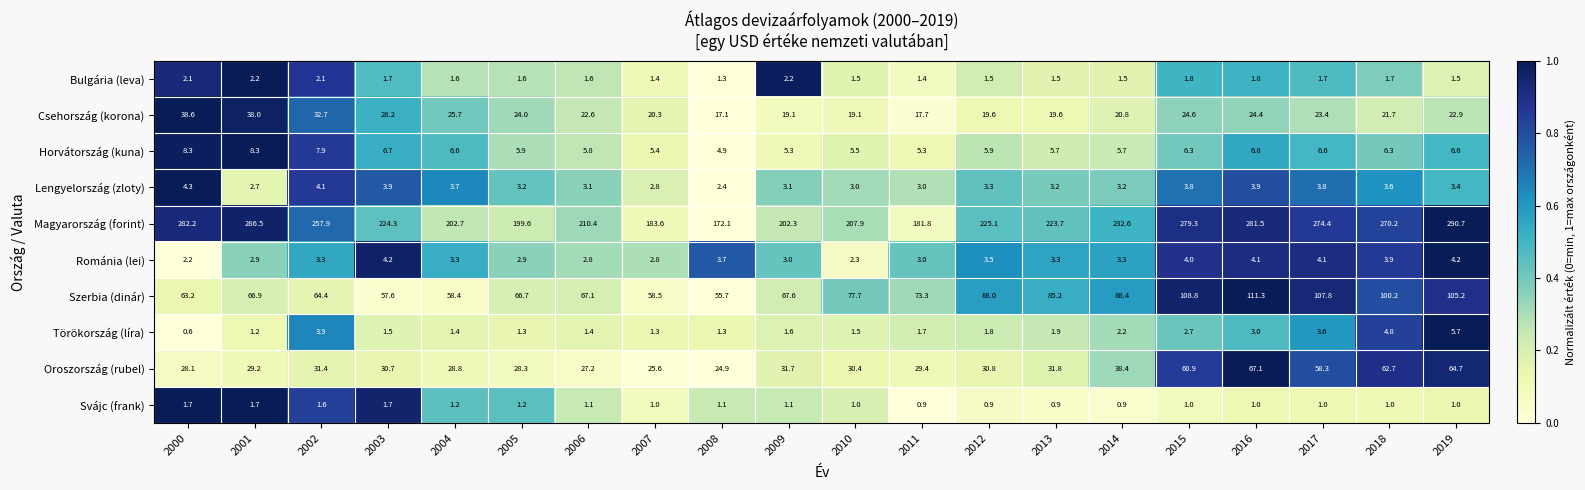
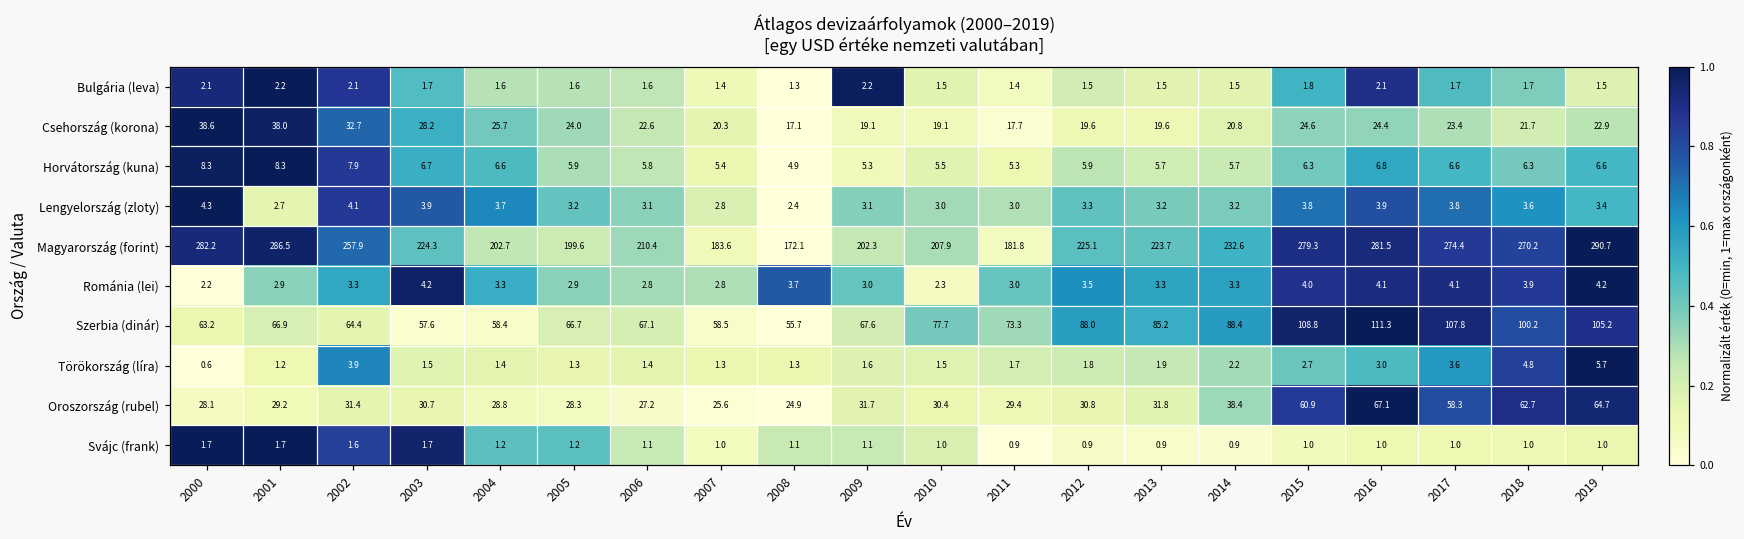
  {
    "Bulgária (leva)": {
      "2000": 2.1,
      "2001": 2.2,
      "2002": 2.1,
      "2003": 1.7,
      "2004": 1.6,
      "2005": 1.6,
      "2006": 1.6,
      "2007": 1.4,
      "2008": 1.3,
      "2009": 2.2,
      "2010": 1.5,
      "2011": 1.4,
      "2012": 1.5,
      "2013": 1.5,
      "2014": 1.5,
      "2015": 1.8,
-     "2016": 1.8,
+     "2016": 2.1,
      "2017": 1.7,
      "2018": 1.7,
      "2019": 1.5
    },
    "Csehország (korona)": {
      "2000": 38.6,
      "2001": 38.0,
      "2002": 32.7,
      "2003": 28.2,
      "2004": 25.7,
      "2005": 24.0,
      "2006": 22.6,
      "2007": 20.3,
      "2008": 17.1,
      "2009": 19.1,
      "2010": 19.1,
      "2011": 17.7,
      "2012": 19.6,
      "2013": 19.6,
      "2014": 20.8,
      "2015": 24.6,
      "2016": 24.4,
      "2017": 23.4,
      "2018": 21.7,
      "2019": 22.9
    },
    "Horvátország (kuna)": {
      "2000": 8.3,
      "2001": 8.3,
      "2002": 7.9,
      "2003": 6.7,
      "2004": 6.6,
      "2005": 5.9,
      "2006": 5.8,
      "2007": 5.4,
      "2008": 4.9,
      "2009": 5.3,
      "2010": 5.5,
      "2011": 5.3,
      "2012": 5.9,
      "2013": 5.7,
      "2014": 5.7,
      "2015": 6.3,
      "2016": 6.8,
      "2017": 6.6,
      "2018": 6.3,
      "2019": 6.6
    },
    "Lengyelország (zloty)": {
      "2000": 4.3,
      "2001": 2.7,
      "2002": 4.1,
      "2003": 3.9,
      "2004": 3.7,
      "2005": 3.2,
      "2006": 3.1,
      "2007": 2.8,
      "2008": 2.4,
      "2009": 3.1,
      "2010": 3.0,
      "2011": 3.0,
      "2012": 3.3,
      "2013": 3.2,
      "2014": 3.2,
      "2015": 3.8,
      "2016": 3.9,
      "2017": 3.8,
      "2018": 3.6,
      "2019": 3.4
    },
    "Magyarország (forint)": {
      "2000": 282.2,
      "2001": 286.5,
      "2002": 257.9,
      "2003": 224.3,
      "2004": 202.7,
      "2005": 199.6,
      "2006": 210.4,
      "2007": 183.6,
      "2008": 172.1,
      "2009": 202.3,
      "2010": 207.9,
      "2011": 181.8,
      "2012": 225.1,
      "2013": 223.7,
      "2014": 232.6,
      "2015": 279.3,
      "2016": 281.5,
      "2017": 274.4,
      "2018": 270.2,
      "2019": 290.7
    },
    "Románia (lei)": {
      "2000": 2.2,
      "2001": 2.9,
      "2002": 3.3,
      "2003": 4.2,
      "2004": 3.3,
      "2005": 2.9,
      "2006": 2.8,
      "2007": 2.8,
      "2008": 3.7,
      "2009": 3.0,
      "2010": 2.3,
      "2011": 3.0,
      "2012": 3.5,
      "2013": 3.3,
      "2014": 3.3,
      "2015": 4.0,
      "2016": 4.1,
      "2017": 4.1,
      "2018": 3.9,
      "2019": 4.2
    },
    "Szerbia (dinár)": {
      "2000": 63.2,
      "2001": 66.9,
      "2002": 64.4,
      "2003": 57.6,
      "2004": 58.4,
      "2005": 66.7,
      "2006": 67.1,
      "2007": 58.5,
      "2008": 55.7,
      "2009": 67.6,
      "2010": 77.7,
      "2011": 73.3,
      "2012": 88.0,
      "2013": 85.2,
      "2014": 88.4,
      "2015": 108.8,
      "2016": 111.3,
      "2017": 107.8,
      "2018": 100.2,
      "2019": 105.2
    },
    "Törökország (líra)": {
      "2000": 0.6,
      "2001": 1.2,
      "2002": 3.9,
      "2003": 1.5,
      "2004": 1.4,
      "2005": 1.3,
      "2006": 1.4,
      "2007": 1.3,
      "2008": 1.3,
      "2009": 1.6,
      "2010": 1.5,
      "2011": 1.7,
      "2012": 1.8,
      "2013": 1.9,
      "2014": 2.2,
      "2015": 2.7,
      "2016": 3.0,
      "2017": 3.6,
      "2018": 4.8,
      "2019": 5.7
    },
    "Oroszország (rubel)": {
      "2000": 28.1,
      "2001": 29.2,
      "2002": 31.4,
      "2003": 30.7,
      "2004": 28.8,
      "2005": 28.3,
      "2006": 27.2,
      "2007": 25.6,
      "2008": 24.9,
      "2009": 31.7,
      "2010": 30.4,
      "2011": 29.4,
      "2012": 30.8,
      "2013": 31.8,
      "2014": 38.4,
      "2015": 60.9,
      "2016": 67.1,
      "2017": 58.3,
      "2018": 62.7,
      "2019": 64.7
    },
    "Svájc (frank)": {
      "2000": 1.7,
      "2001": 1.7,
      "2002": 1.6,
      "2003": 1.7,
      "2004": 1.2,
      "2005": 1.2,
      "2006": 1.1,
      "2007": 1.0,
      "2008": 1.1,
      "2009": 1.1,
      "2010": 1.0,
      "2011": 0.9,
      "2012": 0.9,
      "2013": 0.9,
      "2014": 0.9,
      "2015": 1.0,
      "2016": 1.0,
      "2017": 1.0,
      "2018": 1.0,
      "2019": 1.0
    }
  }
